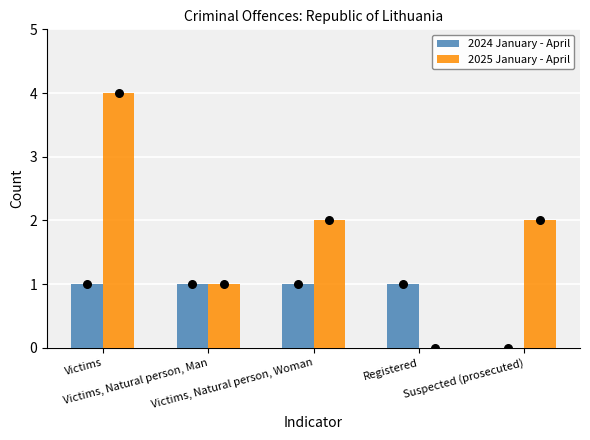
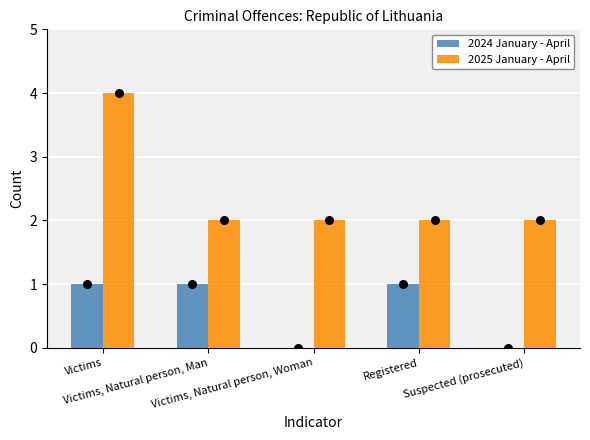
  {
    "2024 January - April": {
      "Victims": 1,
      "Victims, Natural person, Man": 1,
-     "Victims, Natural person, Woman": 1,
+     "Victims, Natural person, Woman": 0,
      "Registered": 1,
      "Suspected (prosecuted)": 0
    },
    "2025 January - April": {
      "Victims": 4,
-     "Victims, Natural person, Man": 1,
+     "Victims, Natural person, Man": 2,
      "Victims, Natural person, Woman": 2,
-     "Registered": 0,
+     "Registered": 2,
      "Suspected (prosecuted)": 2
    }
  }
